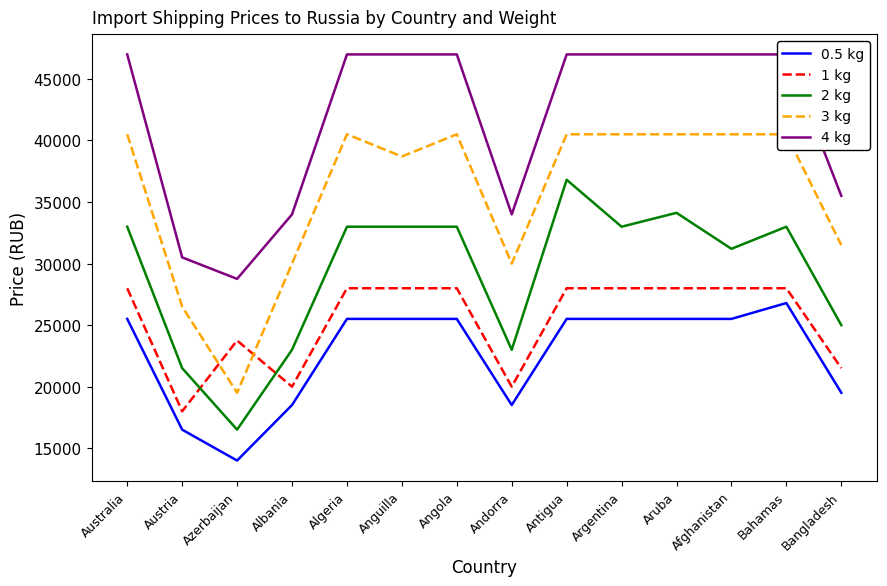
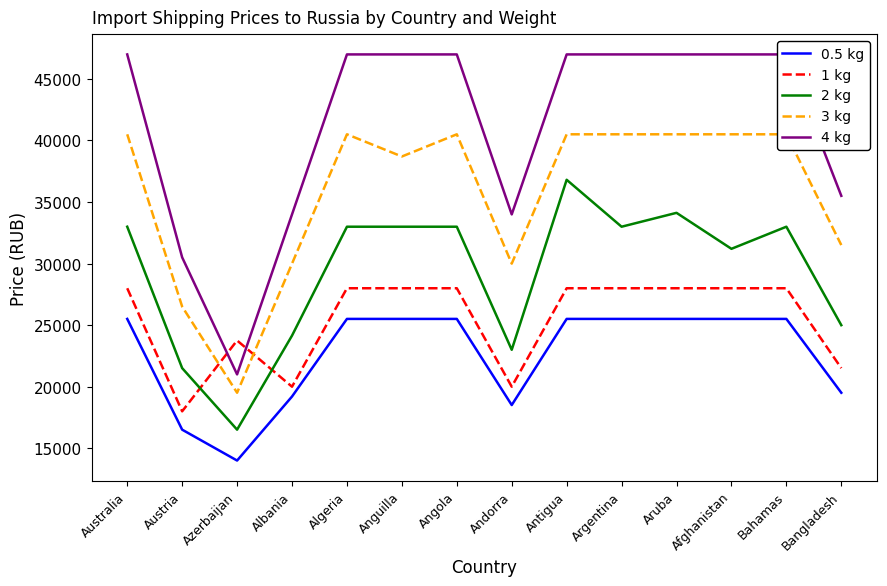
  {
    "0.5 kg": {
      "Australia": 25500,
      "Austria": 16500,
      "Azerbaijan": 14000,
-     "Albania": 18500,
+     "Albania": 19200,
      "Algeria": 25500,
      "Anguilla": 25500,
      "Angola": 25500,
      "Andorra": 18500,
      "Antigua": 25500,
      "Argentina": 25500,
      "Aruba": 25500,
      "Afghanistan": 25500,
-     "Bahamas": 26800,
+     "Bahamas": 25500,
      "Bangladesh": 19500
    },
    "1 kg": {
      "Australia": 28000,
      "Austria": 18000,
      "Azerbaijan": 23700,
      "Albania": 20000,
      "Algeria": 28000,
      "Anguilla": 28000,
      "Angola": 28000,
      "Andorra": 20000,
      "Antigua": 28000,
      "Argentina": 28000,
      "Aruba": 28000,
      "Afghanistan": 28000,
      "Bahamas": 28000,
      "Bangladesh": 21500
    },
    "2 kg": {
      "Australia": 33000,
      "Austria": 21500,
      "Azerbaijan": 16500,
-     "Albania": 23000,
+     "Albania": 24100,
      "Algeria": 33000,
      "Anguilla": 33000,
      "Angola": 33000,
      "Andorra": 23000,
      "Antigua": 36800,
      "Argentina": 33000,
      "Aruba": 34100,
      "Afghanistan": 31200,
      "Bahamas": 33000,
      "Bangladesh": 25000
    },
    "3 kg": {
      "Australia": 40500,
      "Austria": 26500,
      "Azerbaijan": 19500,
      "Albania": 30000,
      "Algeria": 40500,
      "Anguilla": 38700,
      "Angola": 40500,
      "Andorra": 30000,
      "Antigua": 40500,
      "Argentina": 40500,
      "Aruba": 40500,
      "Afghanistan": 40500,
      "Bangladesh": 31500
    },
    "4 kg": {
      "Australia": 47000,
      "Austria": 30500,
-     "Azerbaijan": 28700,
+     "Azerbaijan": 21000,
      "Albania": 34000,
      "Algeria": 47000,
      "Anguilla": 47000,
      "Angola": 47000,
      "Andorra": 34000,
      "Antigua": 47000,
      "Argentina": 47000,
      "Aruba": 47000,
      "Afghanistan": 47000,
      "Bangladesh": 35500
    }
  }
